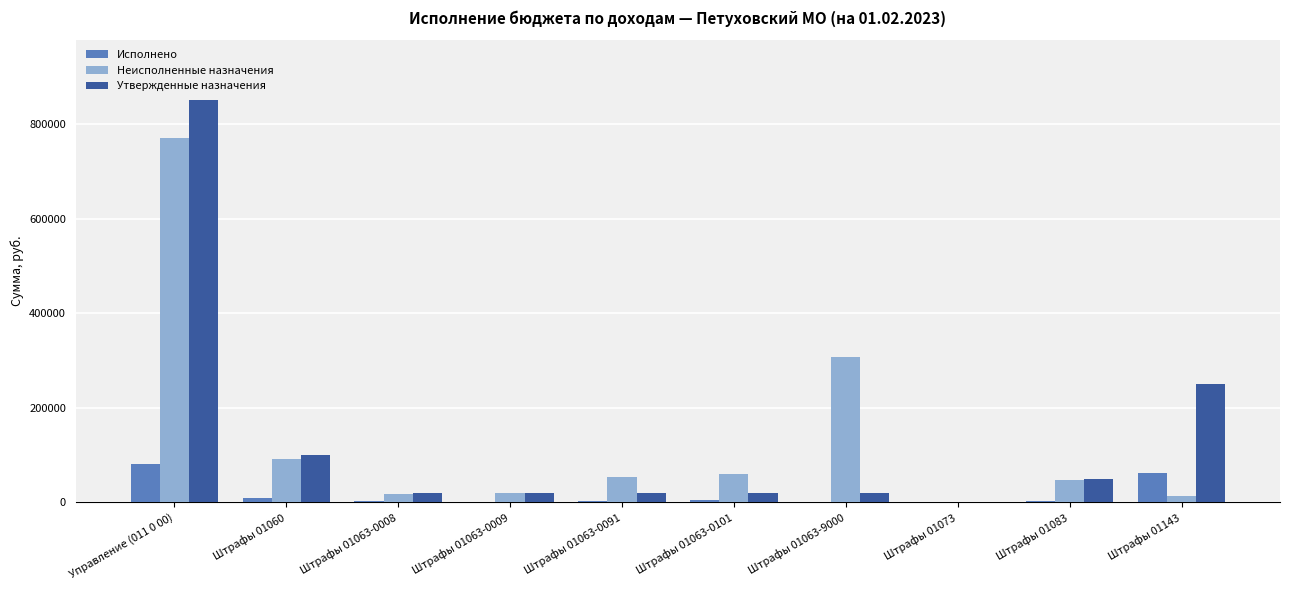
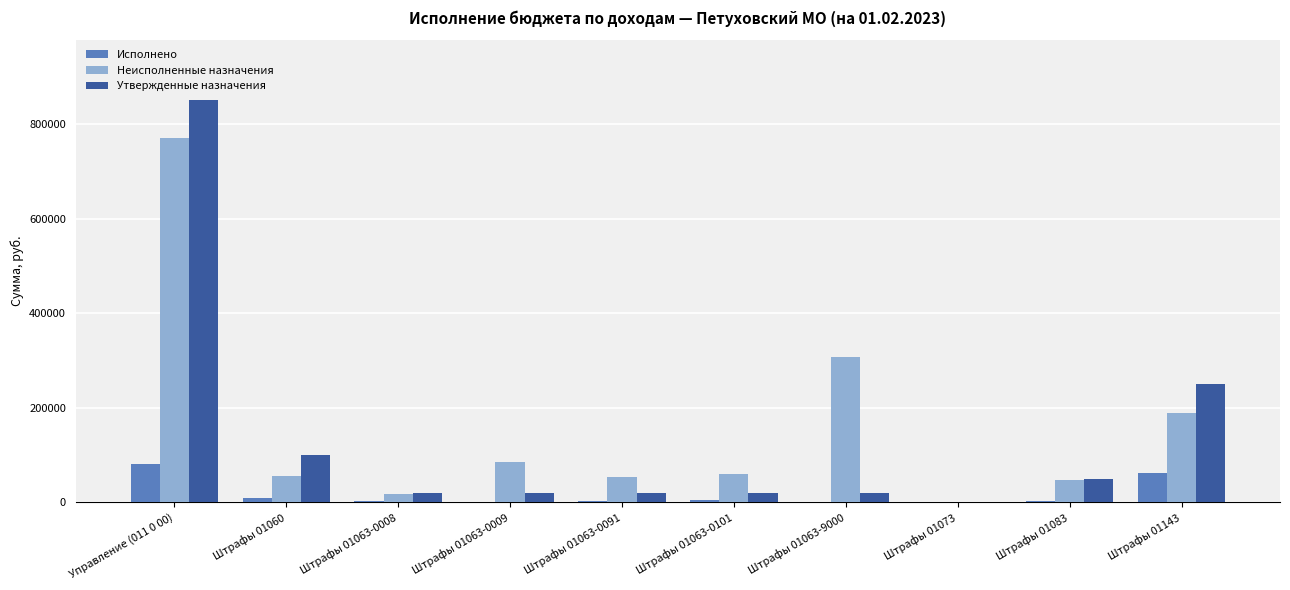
  {
    "Неисполненные назначения": {
      "Управление (011 0 00)": 770000,
-     "Штрафы 01060": 90000,
+     "Штрафы 01060": 60000,
      "Штрафы 01063-0008": 20000,
-     "Штрафы 01063-0009": 20000,
+     "Штрафы 01063-0009": 90000,
      "Штрафы 01063-0091": 50000,
      "Штрафы 01063-0101": 60000,
      "Штрафы 01063-9000": 310000,
      "Штрафы 01073": 0,
      "Штрафы 01083": 50000,
-     "Штрафы 01143": 10000
+     "Штрафы 01143": 190000
    }
  }
